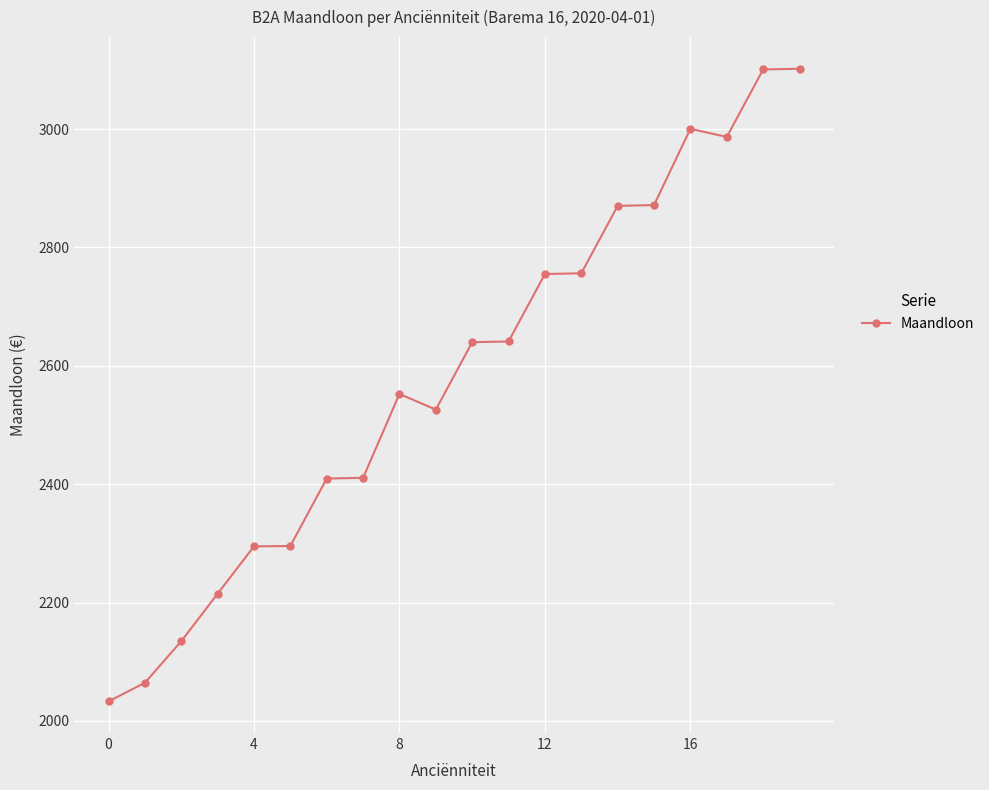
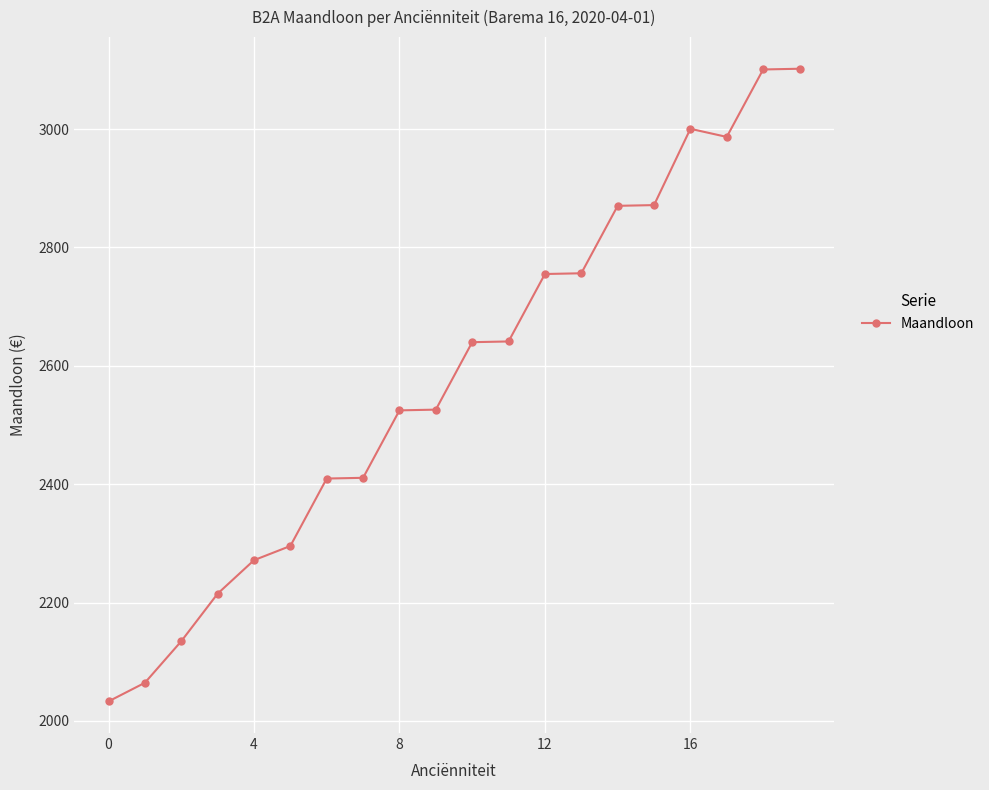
  {
    "0": 2030,
-   "4": 2290,
-   "8": 2550,
+   "4": 2270,
+   "8": 2520,
    "12": 2760,
    "16": 3000
  }
